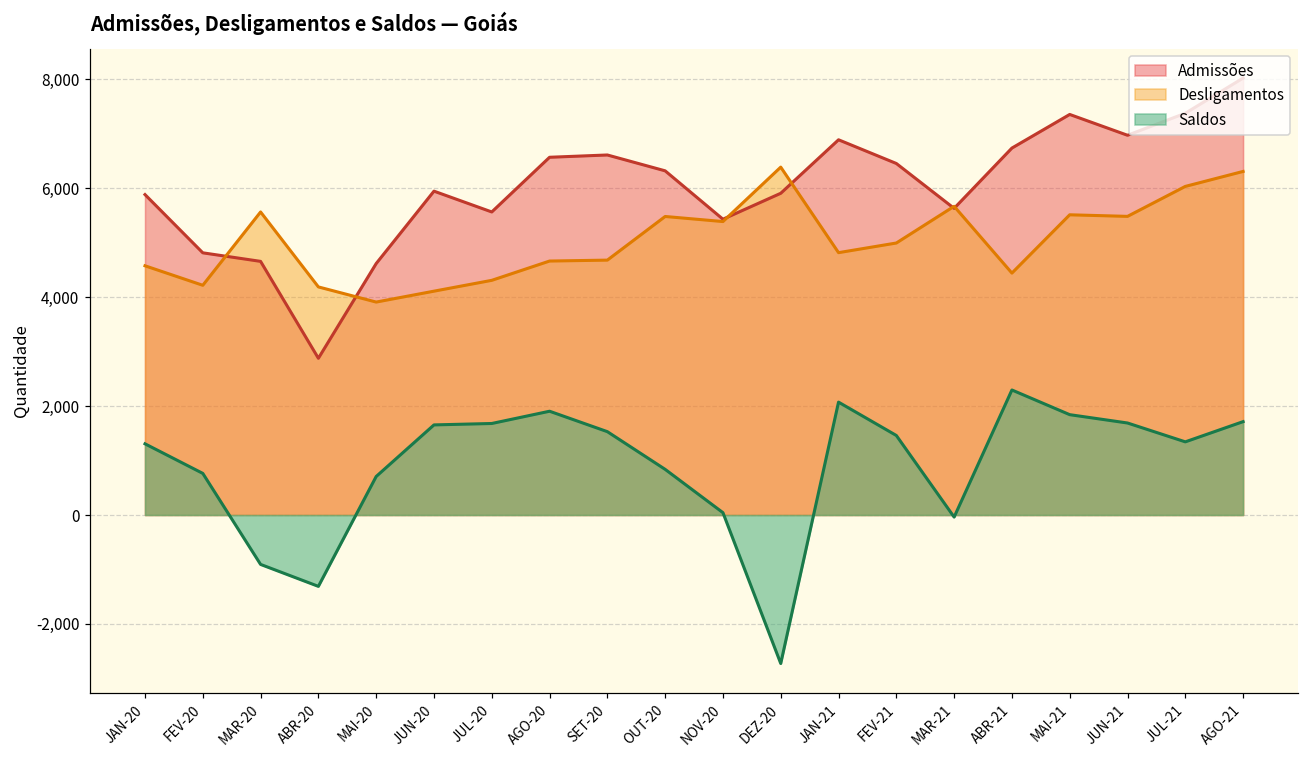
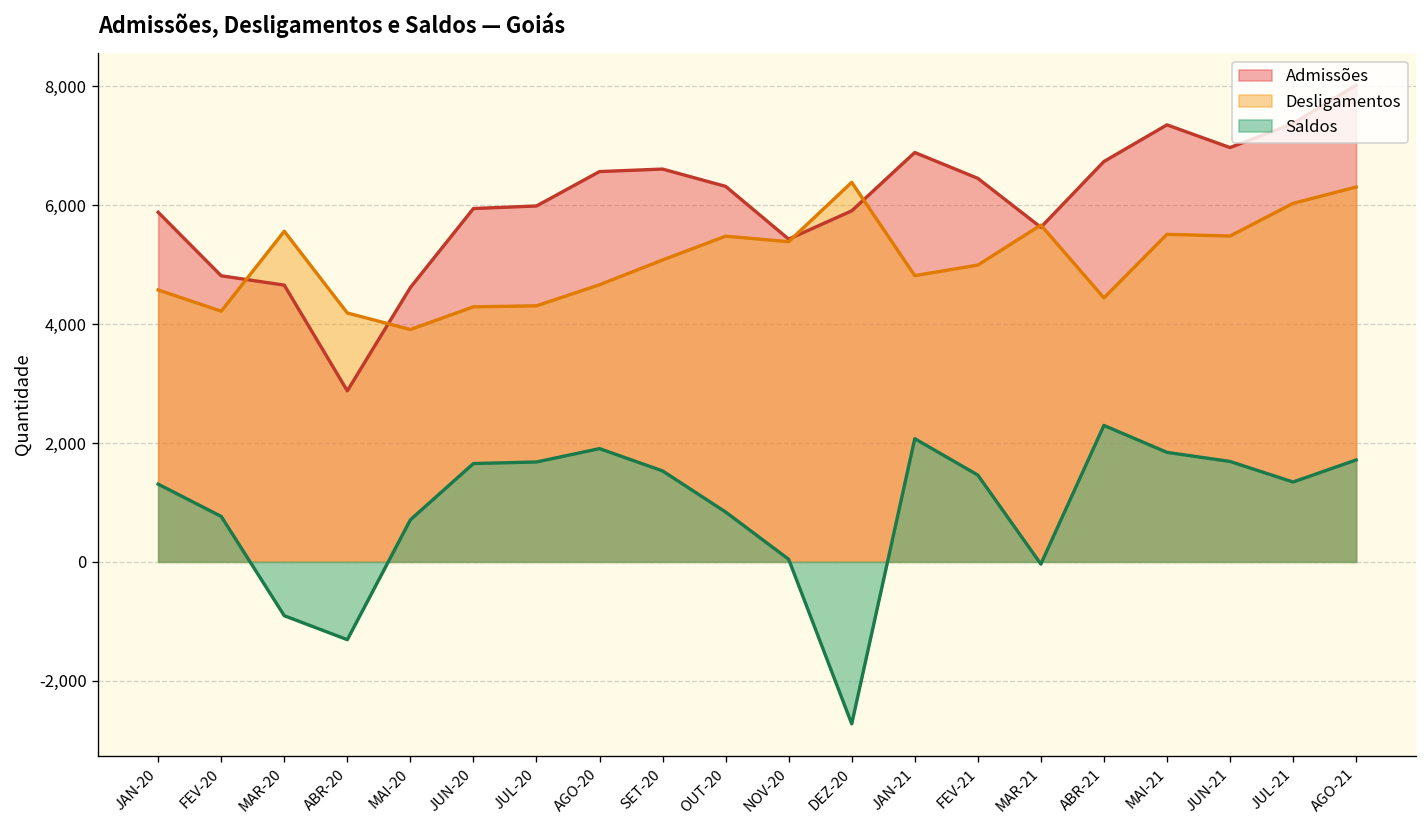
  {
    "Admissões": {
      "JAN-20": "5,900",
      "FEV-20": "4,800",
      "MAR-20": "4,700",
      "ABR-20": "2,900",
      "MAI-20": "4,600",
      "JUN-20": "5,900",
-     "JUL-20": "5,600",
+     "JUL-20": "6,000",
      "AGO-20": "6,600",
      "SET-20": "6,600",
      "OUT-20": "6,300",
      "DEZ-20": "5,900",
      "JAN-21": "6,900",
      "FEV-21": "6,500",
      "ABR-21": "6,700",
      "MAI-21": "7,400",
      "JUN-21": "7,000"
    },
    "Desligamentos": {
      "JAN-20": "4,600",
      "FEV-20": "4,200",
      "MAR-20": "5,600",
      "ABR-20": "4,200",
      "MAI-20": "3,900",
-     "JUN-20": "4,100",
+     "JUN-20": "4,300",
      "JUL-20": "4,300",
      "AGO-20": "4,700",
-     "SET-20": "4,700",
+     "SET-20": "5,100",
      "OUT-20": "5,500",
      "DEZ-20": "6,400",
      "JAN-21": "4,800",
      "FEV-21": "5,000",
      "ABR-21": "4,400",
      "MAI-21": "5,500",
      "JUN-21": "5,500",
      "JUL-21": "6,000",
      "AGO-21": "6,300"
    }
  }
